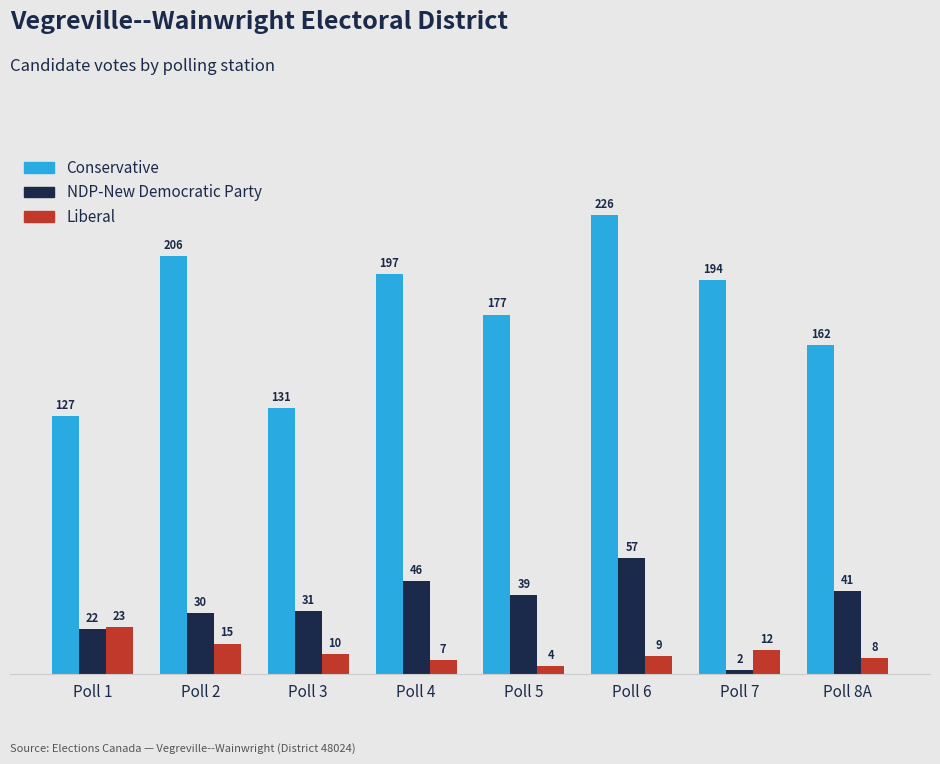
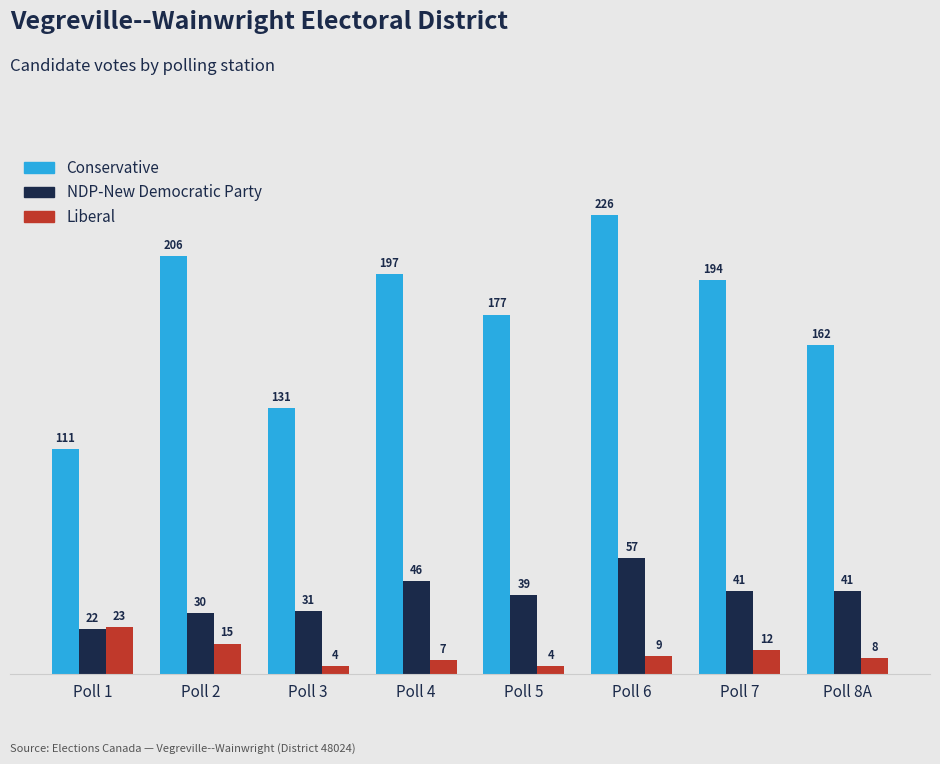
  {
    "Conservative": {
-     "Poll 1": 127,
+     "Poll 1": 111,
      "Poll 2": 206,
      "Poll 3": 131,
      "Poll 4": 197,
      "Poll 5": 177,
      "Poll 6": 226,
      "Poll 7": 194,
      "Poll 8A": 162
    },
    "NDP-New Democratic Party": {
      "Poll 1": 22,
      "Poll 2": 30,
      "Poll 3": 31,
      "Poll 4": 46,
      "Poll 5": 39,
      "Poll 6": 57,
-     "Poll 7": 2,
+     "Poll 7": 41,
      "Poll 8A": 41
    },
    "Liberal": {
      "Poll 1": 23,
      "Poll 2": 15,
-     "Poll 3": 10,
+     "Poll 3": 4,
      "Poll 4": 7,
      "Poll 5": 4,
      "Poll 6": 9,
      "Poll 7": 12,
      "Poll 8A": 8
    }
  }
